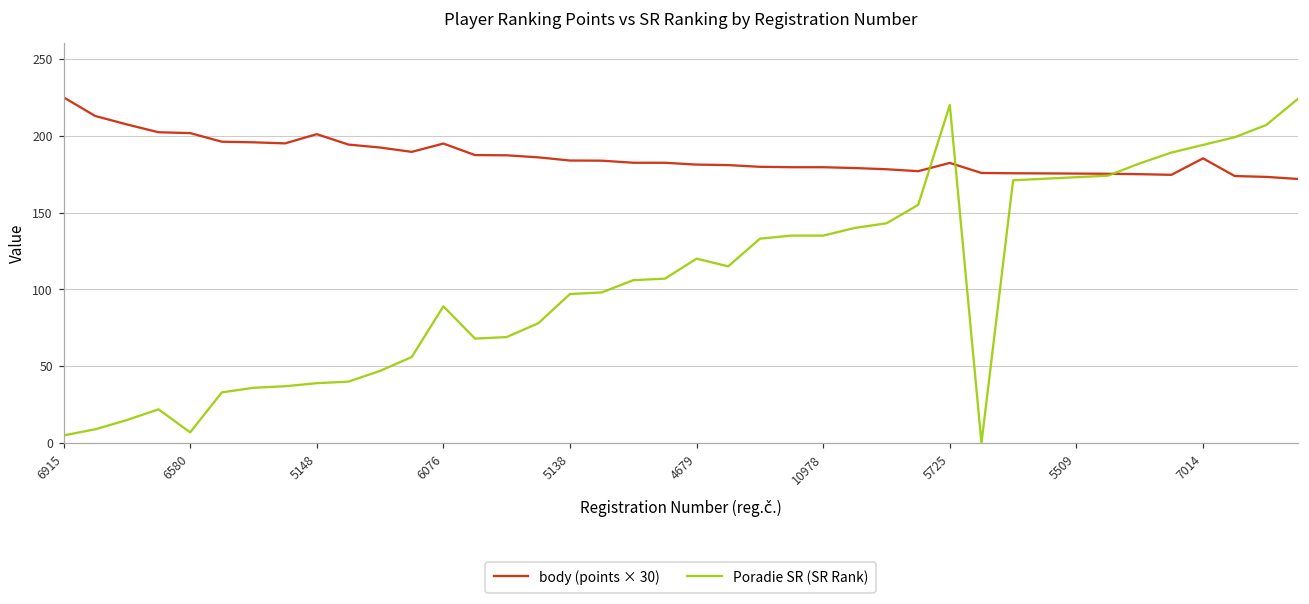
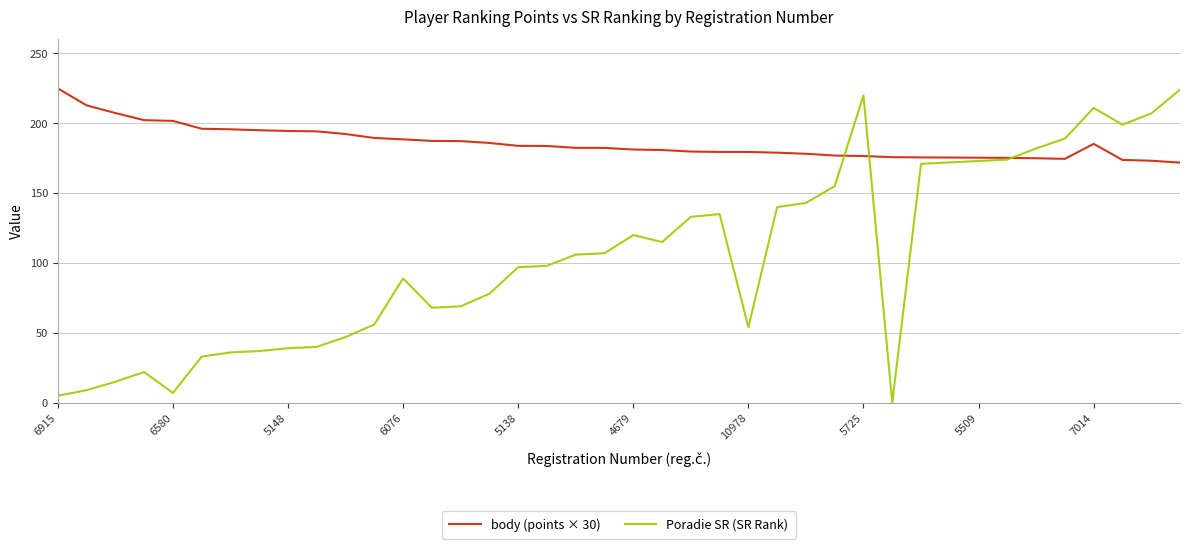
  {
    "body (points × 30)": {
      "6915": 225,
      "6580": 202,
-     "5148": 201,
-     "6076": 195,
+     "5148": 194,
+     "6076": 188,
      "5138": 184,
      "4679": 181,
      "10978": 179,
-     "5725": 182,
+     "5725": 177,
      "5509": 175,
      "7014": 185
    },
    "Poradie SR (SR Rank)": {
      "6915": 5,
      "6580": 7,
      "5148": 39,
      "6076": 89,
      "5138": 97,
      "4679": 120,
-     "10978": 135,
+     "10978": 54,
      "5725": 220,
      "5509": 173,
-     "7014": 194
+     "7014": 211
    }
  }
